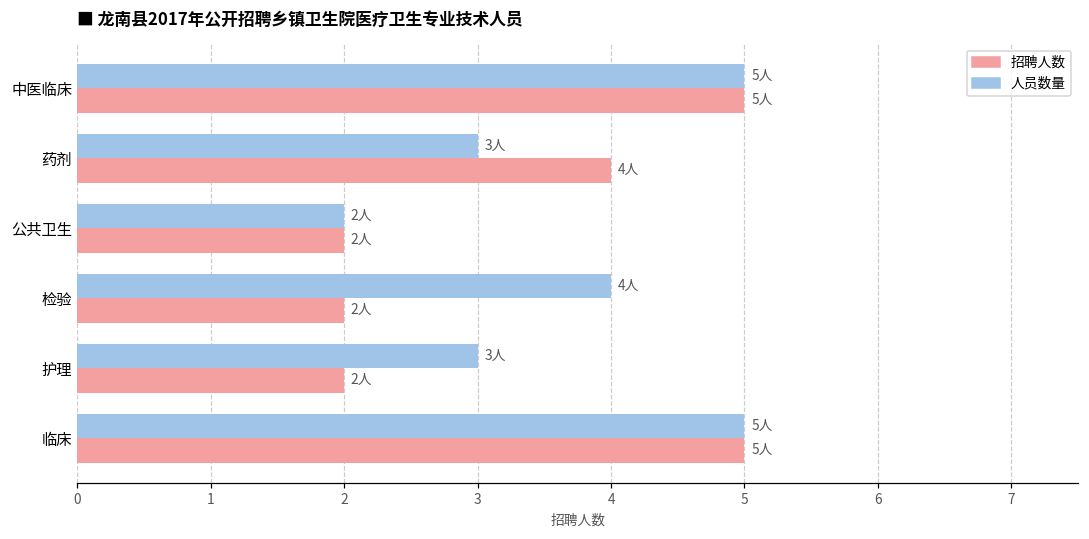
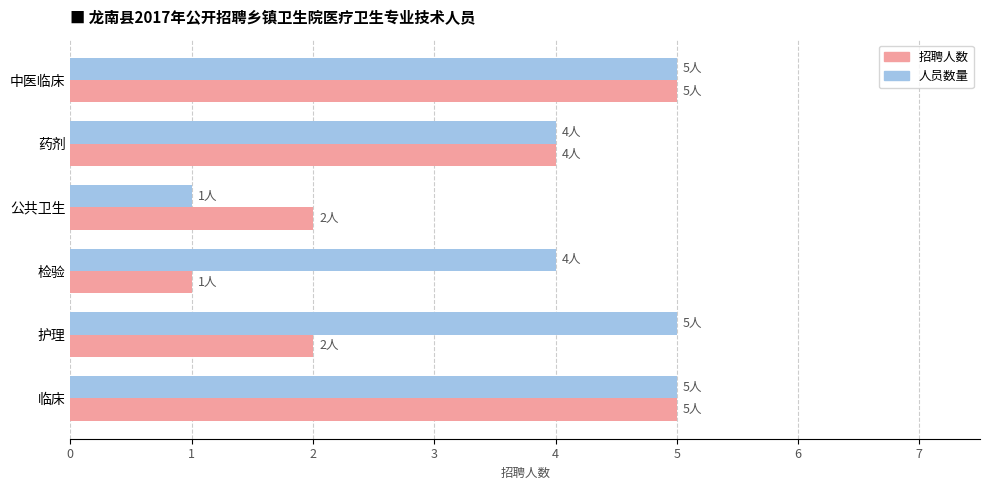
  {
    "招聘人数": {
      "中医临床": "5人",
      "药剂": "4人",
      "公共卫生": "2人",
-     "检验": "2人",
+     "检验": "1人",
      "护理": "2人",
      "临床": "5人"
    },
    "人员数量": {
      "中医临床": "5人",
-     "药剂": "3人",
-     "公共卫生": "2人",
+     "药剂": "4人",
+     "公共卫生": "1人",
      "检验": "4人",
-     "护理": "3人",
+     "护理": "5人",
      "临床": "5人"
    }
  }
